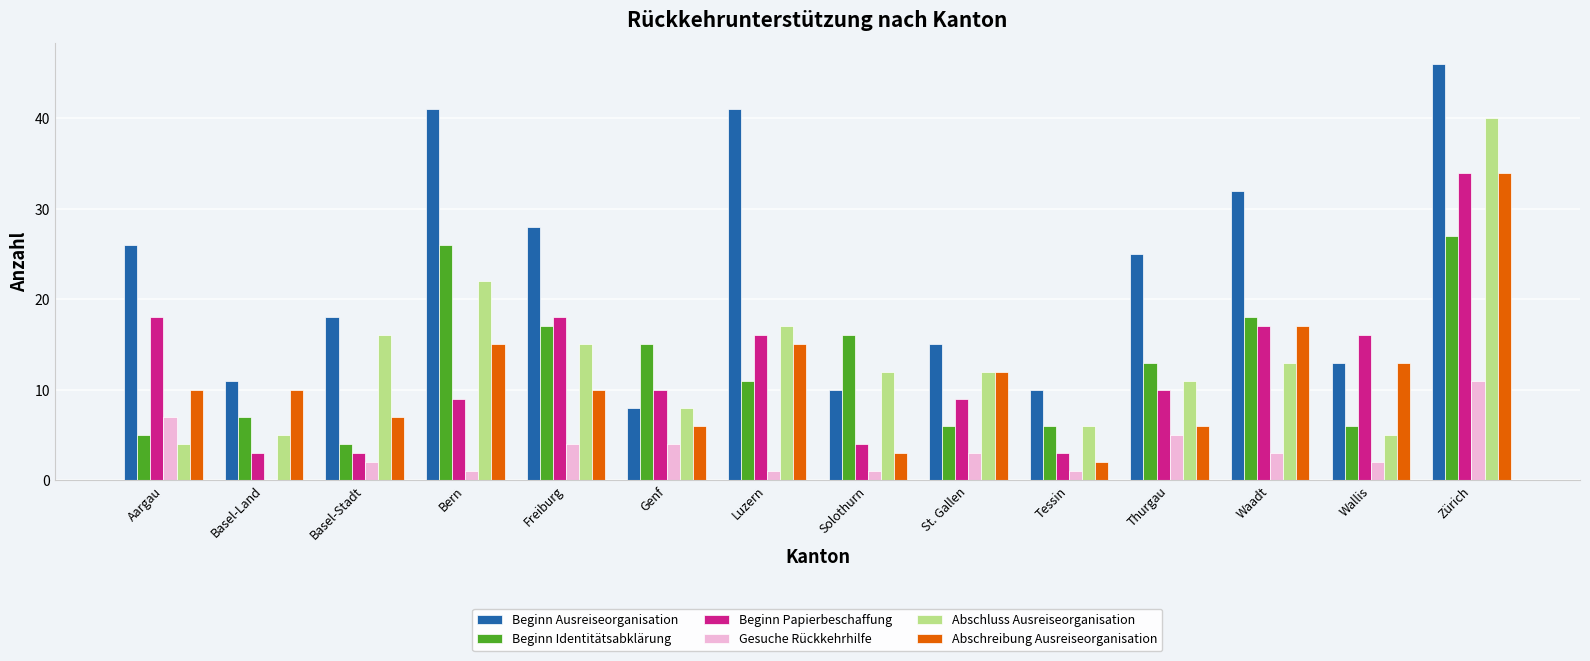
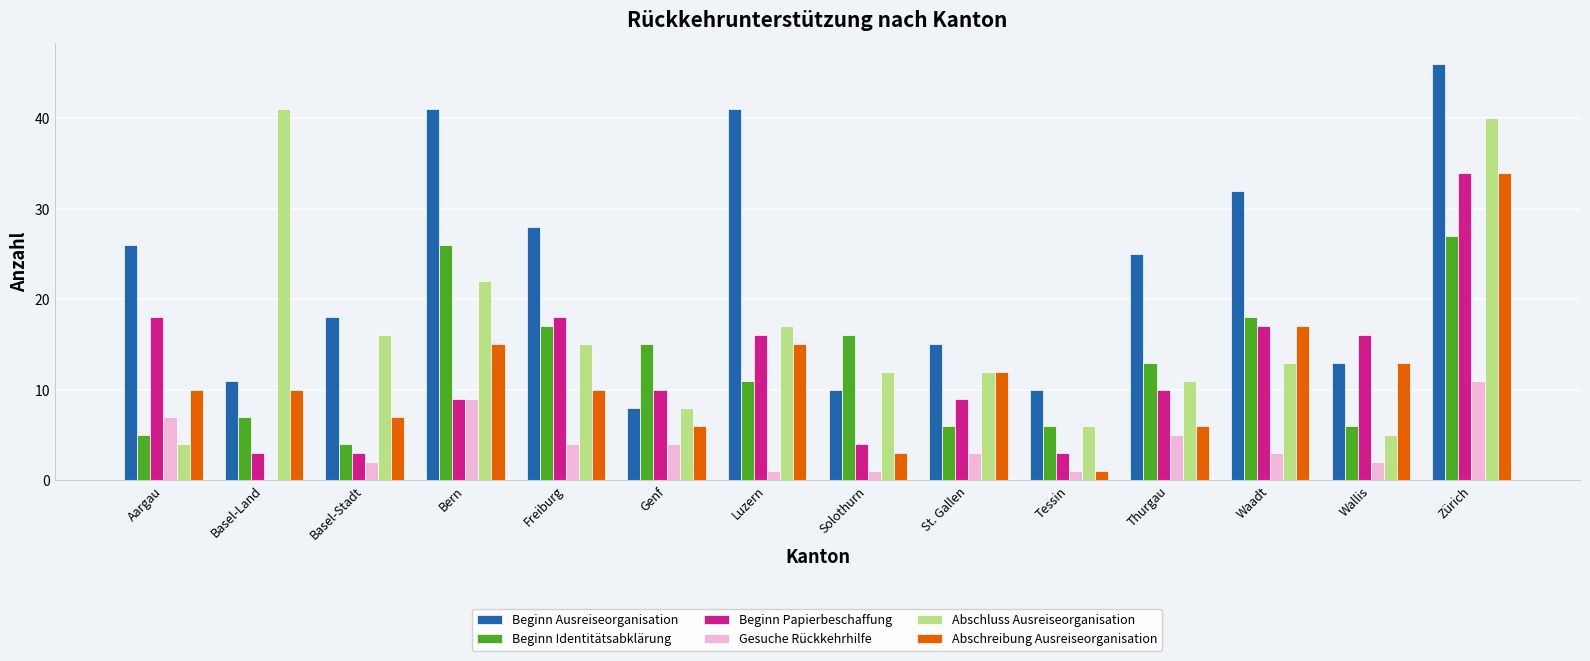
  {
    "Beginn Ausreiseorganisation": {
      "Aargau": 26,
      "Basel-Land": 11,
      "Basel-Stadt": 18,
      "Bern": 41,
      "Freiburg": 28,
      "Genf": 8,
      "Luzern": 41,
      "Solothurn": 10,
      "St. Gallen": 15,
      "Tessin": 10,
      "Thurgau": 25,
      "Waadt": 32,
      "Wallis": 13,
      "Zürich": 46
    },
    "Beginn Identitätsabklärung": {
      "Aargau": 5,
      "Basel-Land": 7,
      "Basel-Stadt": 4,
      "Bern": 26,
      "Freiburg": 17,
      "Genf": 15,
      "Luzern": 11,
      "Solothurn": 16,
      "St. Gallen": 6,
      "Tessin": 6,
      "Thurgau": 13,
      "Waadt": 18,
      "Wallis": 6,
      "Zürich": 27
    },
    "Beginn Papierbeschaffung": {
      "Aargau": 18,
      "Basel-Land": 3,
      "Basel-Stadt": 3,
      "Bern": 9,
      "Freiburg": 18,
      "Genf": 10,
      "Luzern": 16,
      "Solothurn": 4,
      "St. Gallen": 9,
      "Tessin": 3,
      "Thurgau": 10,
      "Waadt": 17,
      "Wallis": 16,
      "Zürich": 34
    },
    "Gesuche Rückkehrhilfe": {
      "Aargau": 7,
      "Basel-Land": 0,
      "Basel-Stadt": 2,
-     "Bern": 1,
+     "Bern": 9,
      "Freiburg": 4,
      "Genf": 4,
      "Luzern": 1,
      "Solothurn": 1,
      "St. Gallen": 3,
      "Tessin": 1,
      "Thurgau": 5,
      "Waadt": 3,
      "Wallis": 2,
      "Zürich": 11
    },
    "Abschluss Ausreiseorganisation": {
      "Aargau": 4,
-     "Basel-Land": 5,
+     "Basel-Land": 41,
      "Basel-Stadt": 16,
      "Bern": 22,
      "Freiburg": 15,
      "Genf": 8,
      "Luzern": 17,
      "Solothurn": 12,
      "St. Gallen": 12,
      "Tessin": 6,
      "Thurgau": 11,
      "Waadt": 13,
      "Wallis": 5,
      "Zürich": 40
    },
    "Abschreibung Ausreiseorganisation": {
      "Aargau": 10,
      "Basel-Land": 10,
      "Basel-Stadt": 7,
      "Bern": 15,
      "Freiburg": 10,
      "Genf": 6,
      "Luzern": 15,
      "Solothurn": 3,
      "St. Gallen": 12,
-     "Tessin": 2,
+     "Tessin": 1,
      "Thurgau": 6,
      "Waadt": 17,
      "Wallis": 13,
      "Zürich": 34
    }
  }
